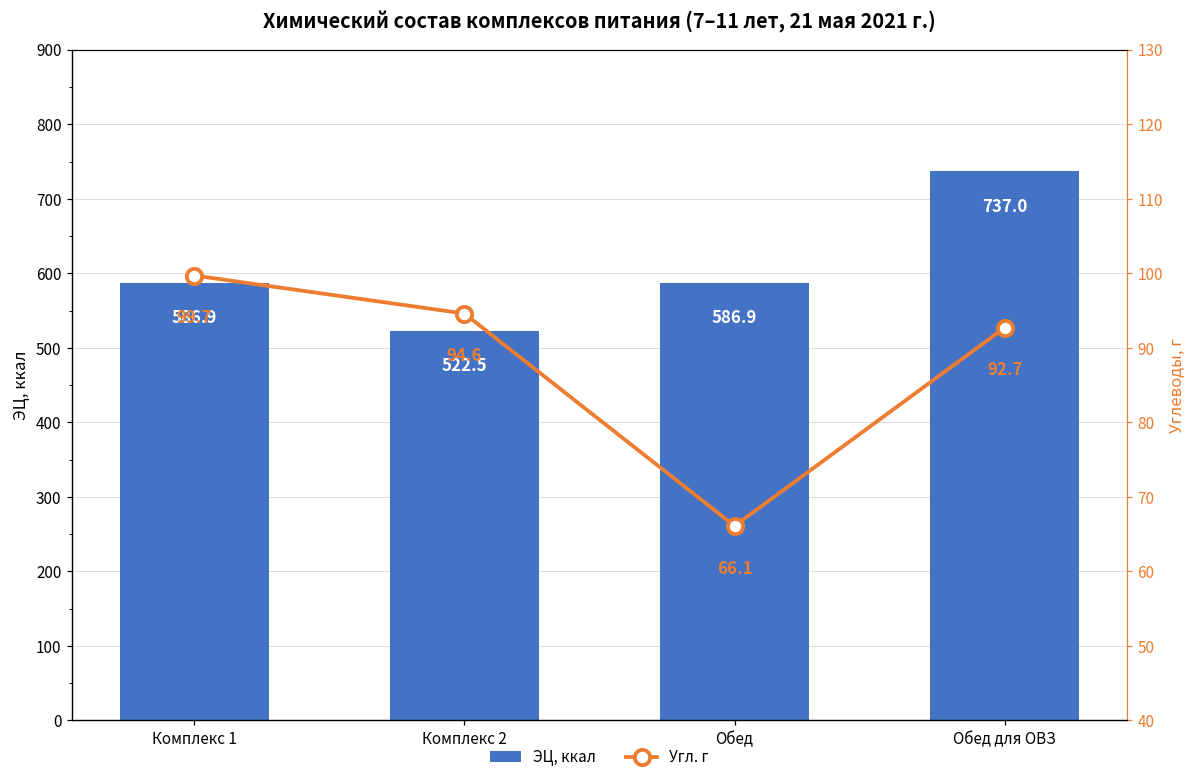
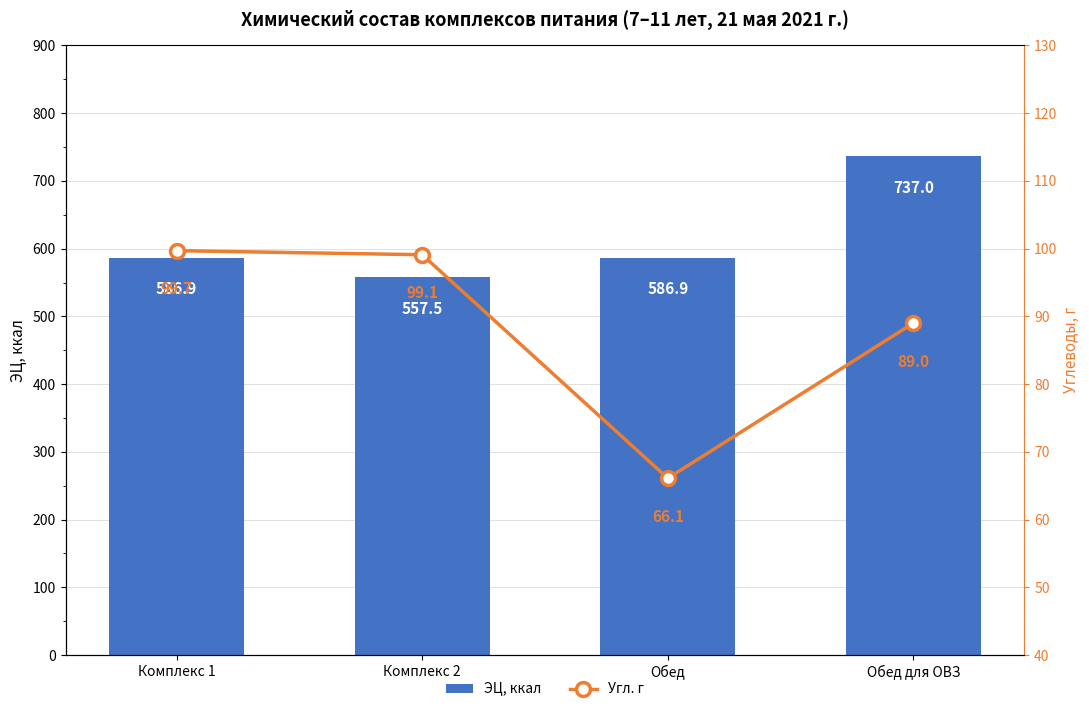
  {
    "ЭЦ, ккал": {
-     "Комплекс 2": 522.5,
+     "Комплекс 2": 557.5,
      "Обед": 586.9,
      "Обед для ОВЗ": 737.0
    },
    "Угл. г": {
-     "Комплекс 2": 94.6,
-     "Обед для ОВЗ": 92.7
+     "Комплекс 2": 99.1,
+     "Обед для ОВЗ": 89.0
    }
  }
